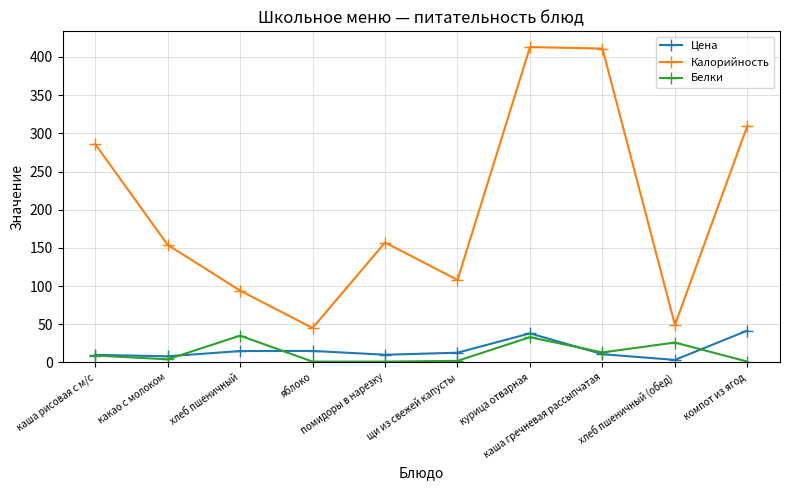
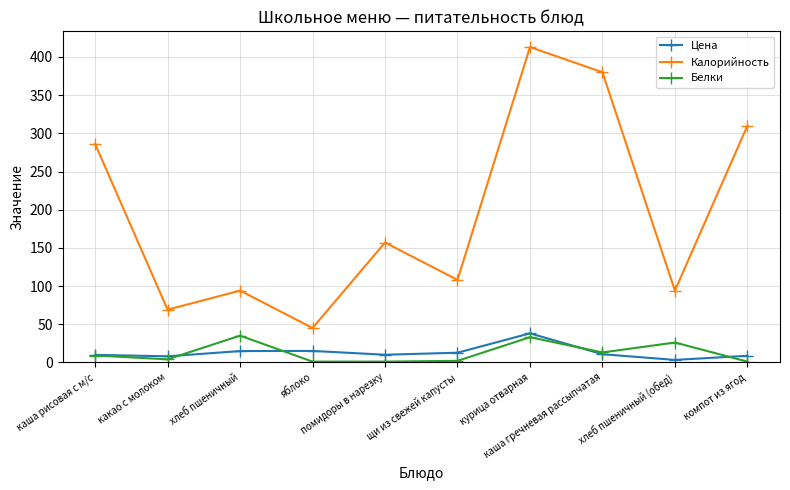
  {
    "Цена": {
      "какао с молоком": 10,
      "хлеб пшеничный": 10,
      "яблоко": 20,
      "помидоры в нарезку": 10,
      "щи из свежей капусты": 10,
      "курица отварная": 40,
      "хлеб пшеничный (обед)": 0,
-     "компот из ягод": 40
+     "компот из ягод": 10
    },
    "Калорийность": {
      "каша рисовая с м/с": 290,
-     "какао с молоком": 150,
+     "какао с молоком": 70,
      "хлеб пшеничный": 90,
      "яблоко": 50,
      "помидоры в нарезку": 160,
      "щи из свежей капусты": 110,
      "курица отварная": 410,
-     "каша гречневая рассыпчатая": 410,
-     "хлеб пшеничный (обед)": 50,
+     "каша гречневая рассыпчатая": 380,
+     "хлеб пшеничный (обед)": 90,
      "компот из ягод": 310
    },
    "Белки": {
      "какао с молоком": 0,
      "хлеб пшеничный": 40,
      "яблоко": 0,
      "помидоры в нарезку": 0,
      "щи из свежей капусты": 0,
      "курица отварная": 30,
      "хлеб пшеничный (обед)": 30,
      "компот из ягод": 0
    }
  }
